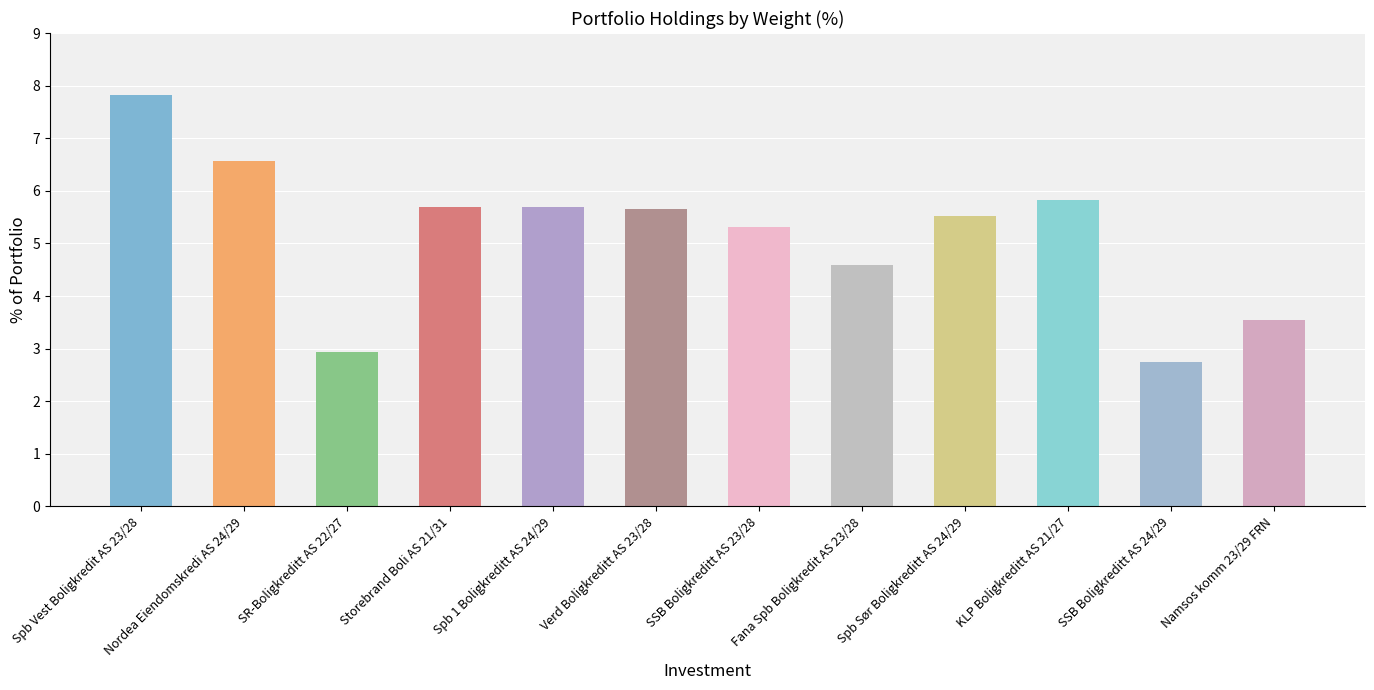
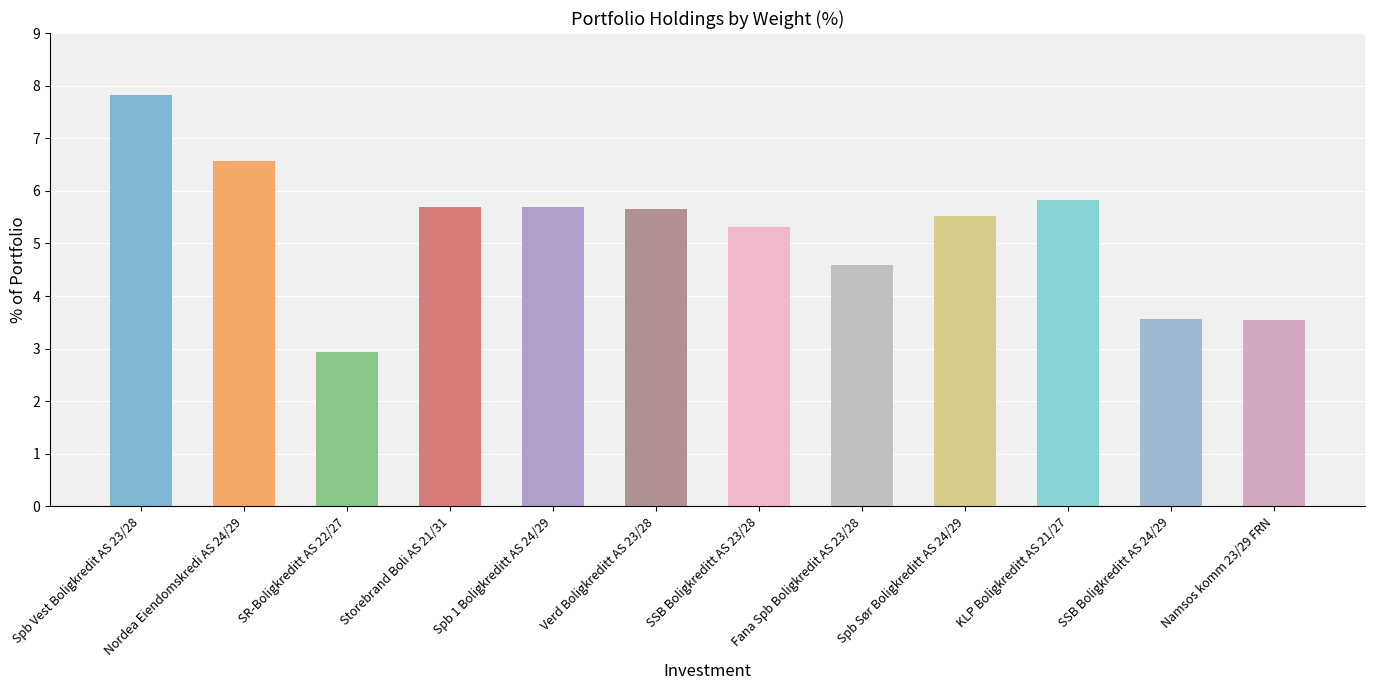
  {
    "Spb Vest Boligkredit AS 23/28": 7.8,
    "Nordea Eiendomskredi AS 24/29": 6.6,
    "SR-Boligkreditt AS 22/27": 2.9,
    "Storebrand Boli AS 21/31": 5.7,
    "Spb 1 Boligkreditt AS 24/29": 5.7,
    "Verd Boligkreditt AS 23/28": 5.7,
    "SSB Boligkreditt AS 23/28": 5.3,
    "Fana Spb Boligkredit AS 23/28": 4.6,
    "Spb Sør Boligkreditt AS 24/29": 5.5,
    "KLP Boligkreditt AS 21/27": 5.8,
-   "SSB Boligkreditt AS 24/29": 2.7,
+   "SSB Boligkreditt AS 24/29": 3.6,
    "Namsos komm 23/29 FRN": 3.5
  }
